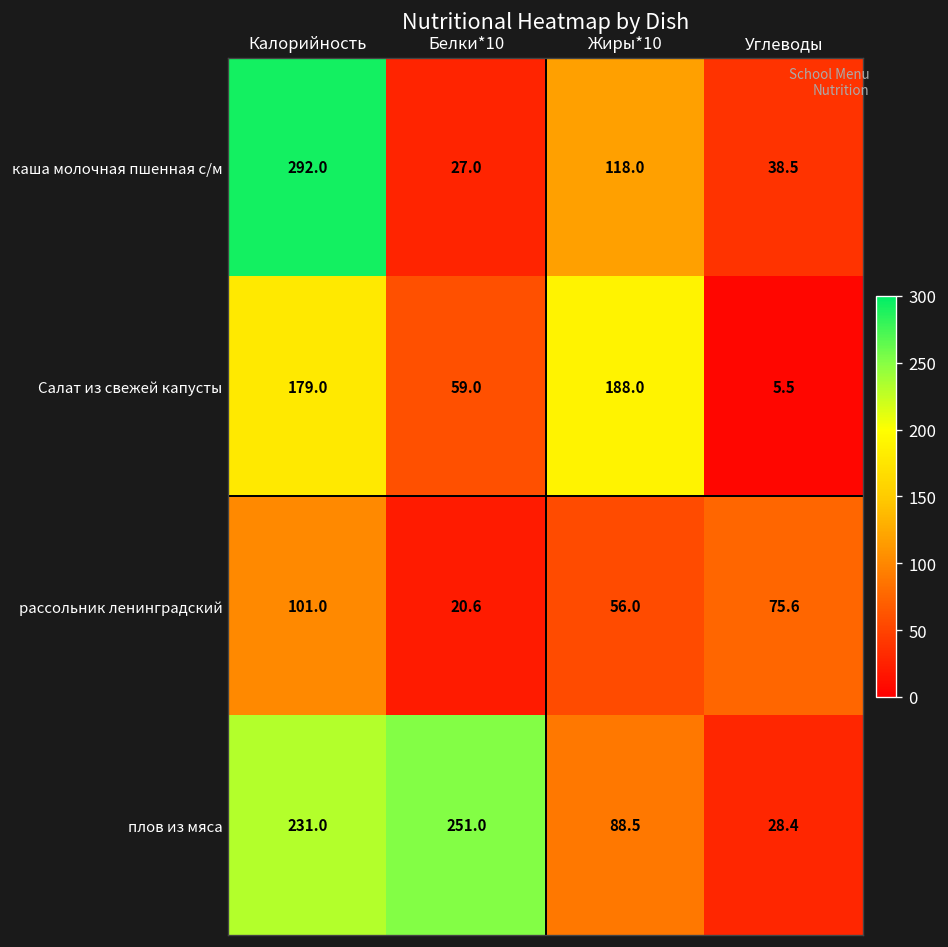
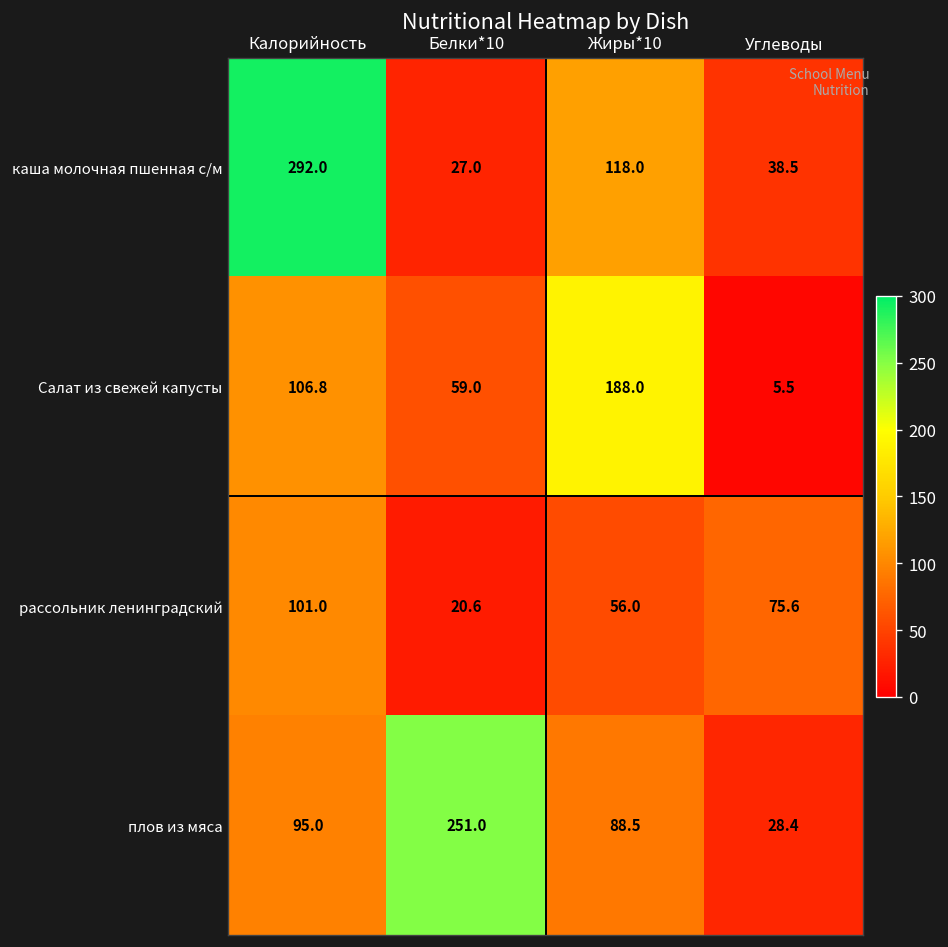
  {
    "каша молочная пшенная с/м": {
      "Калорийность": 292.0,
      "Белки*10": 27.0,
      "Жиры*10": 118.0
    },
    "Салат из свежей капусты": {
-     "Калорийность": 179.0,
+     "Калорийность": 106.8,
      "Белки*10": 59.0,
      "Жиры*10": 188.0,
      "Углеводы": 5.5
    },
    "рассольник ленинградский": {
      "Калорийность": 101.0,
      "Белки*10": 20.6,
      "Жиры*10": 56.0,
      "Углеводы": 75.6
    },
    "плов из мяса": {
-     "Калорийность": 231.0,
+     "Калорийность": 95.0,
      "Белки*10": 251.0,
      "Жиры*10": 88.5,
      "Углеводы": 28.4
    }
  }
